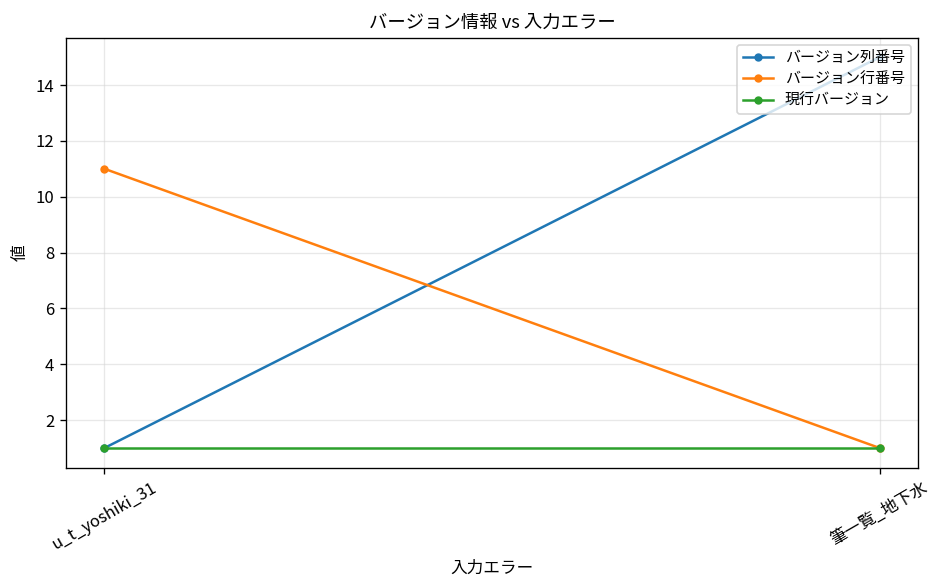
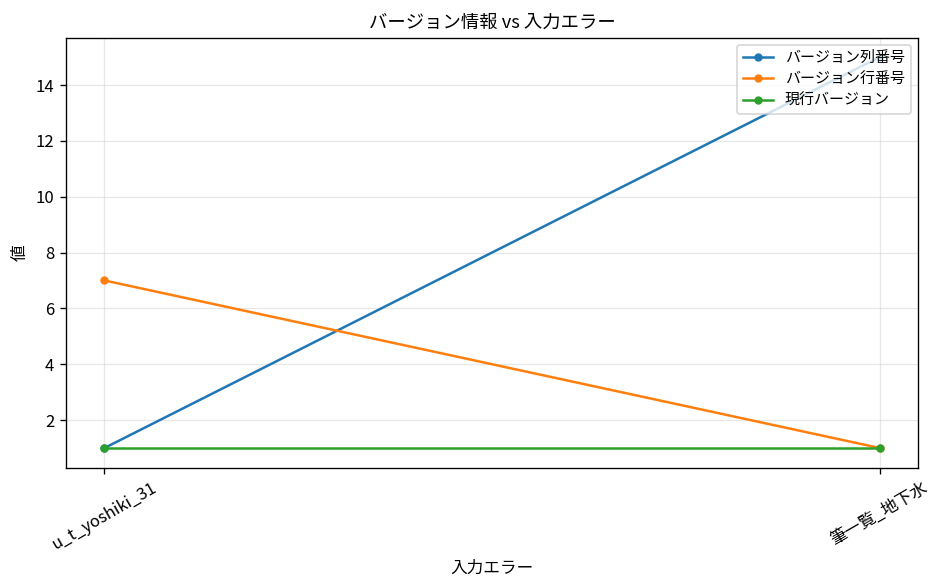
  {
    "バージョン行番号": {
-     "u_t_yoshiki_31": 11
+     "u_t_yoshiki_31": 7
    }
  }
